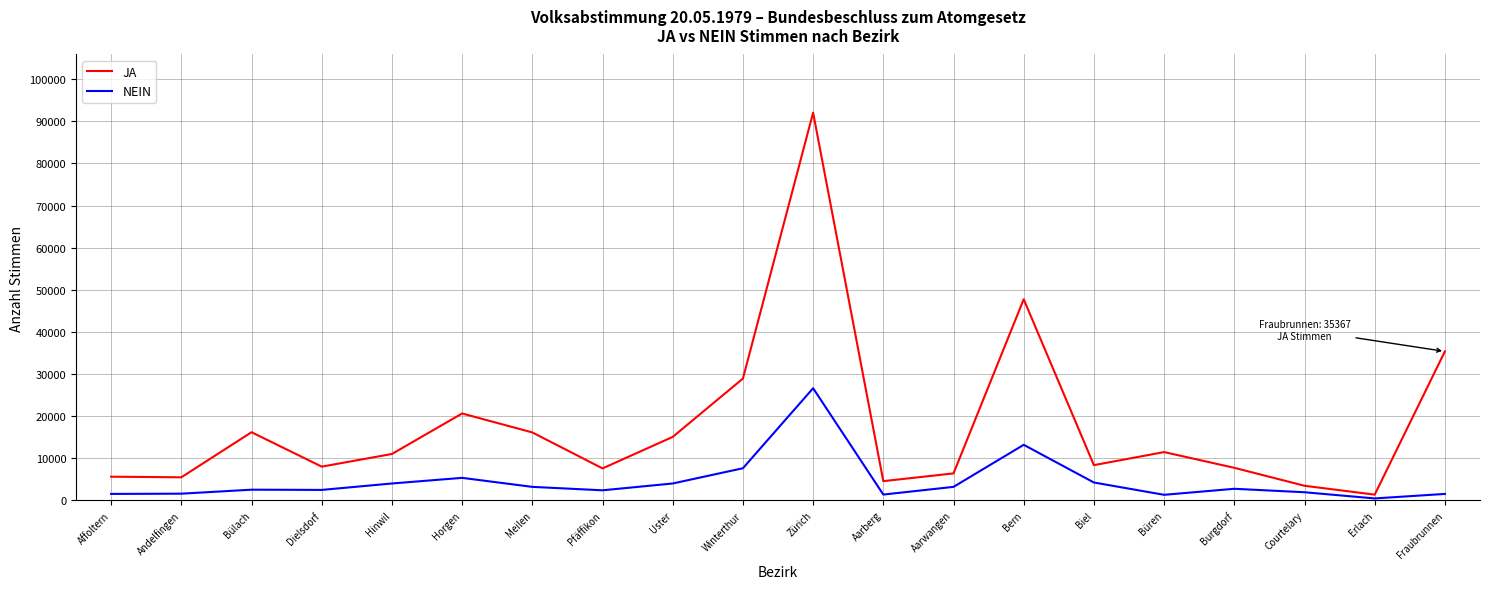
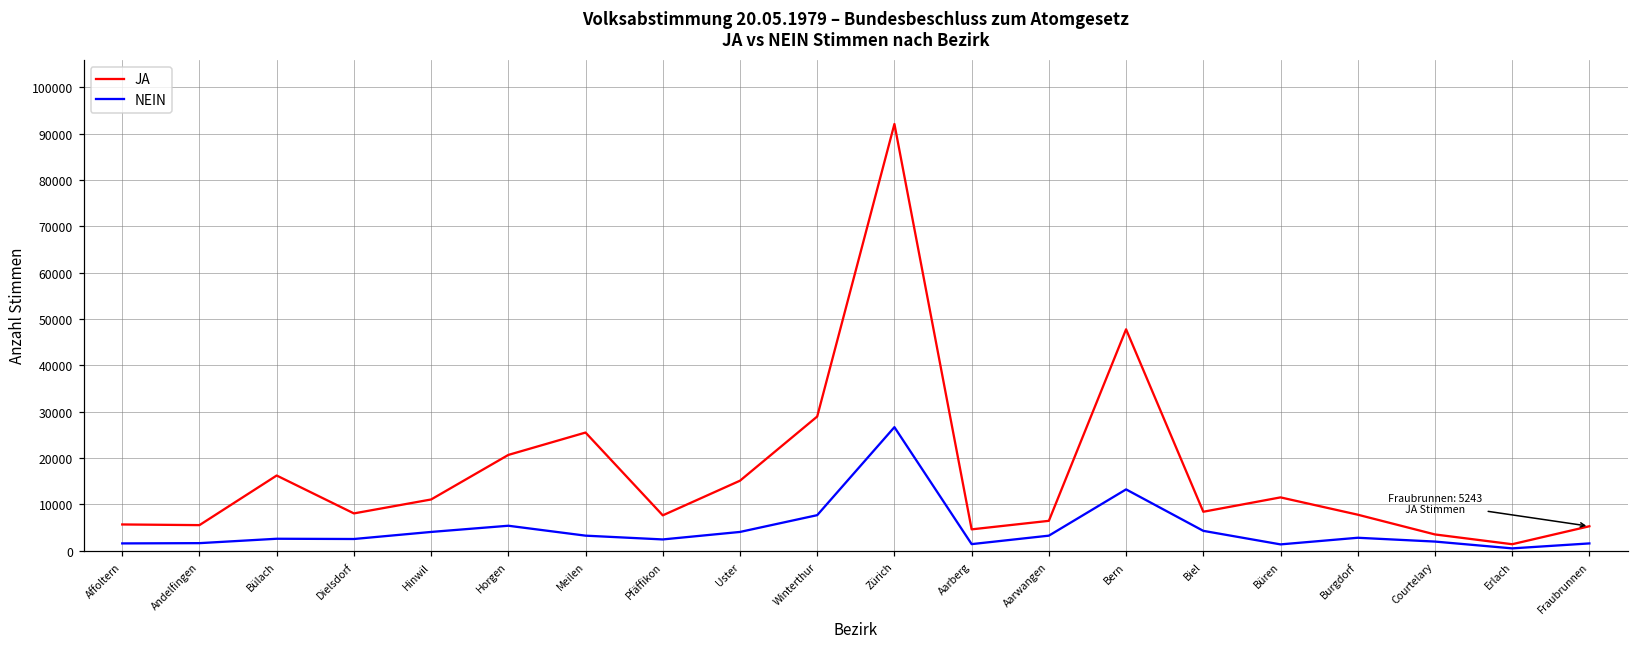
  {
    "JA": {
-     "Meilen": 16000,
-     "Fraubrunnen": 35367
+     "Meilen": 25000,
+     "Fraubrunnen": 5243
    },
    "NEIN": {
      "Affoltern": 2000,
      "Andelfingen": 2000,
      "Bülach": 3000,
      "Dielsdorf": 2000,
      "Hinwil": 4000,
      "Horgen": 5000,
      "Meilen": 3000,
      "Pfäffikon": 2000,
      "Uster": 4000,
      "Winterthur": 8000,
      "Zürich": 27000,
      "Aarberg": 1000,
      "Aarwangen": 3000,
      "Bern": 13000,
      "Biel": 4000,
      "Büren": 1000,
      "Burgdorf": 3000,
      "Courtelary": 2000,
      "Erlach": 0,
      "Fraubrunnen": 2000
    }
  }
